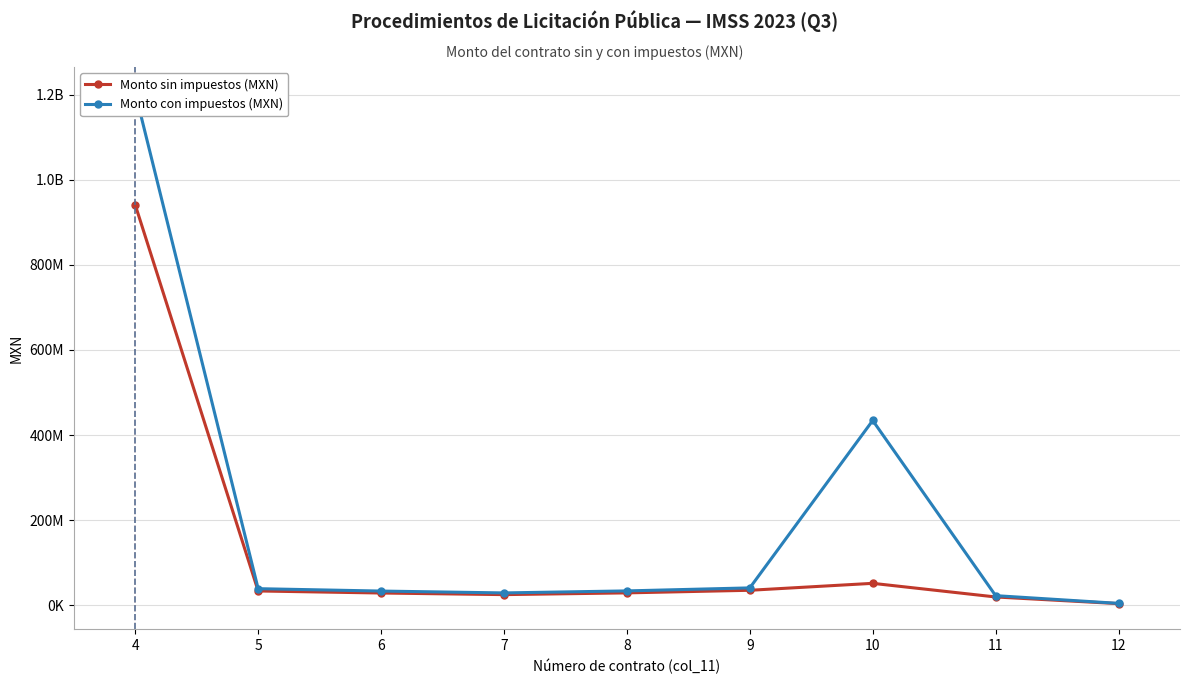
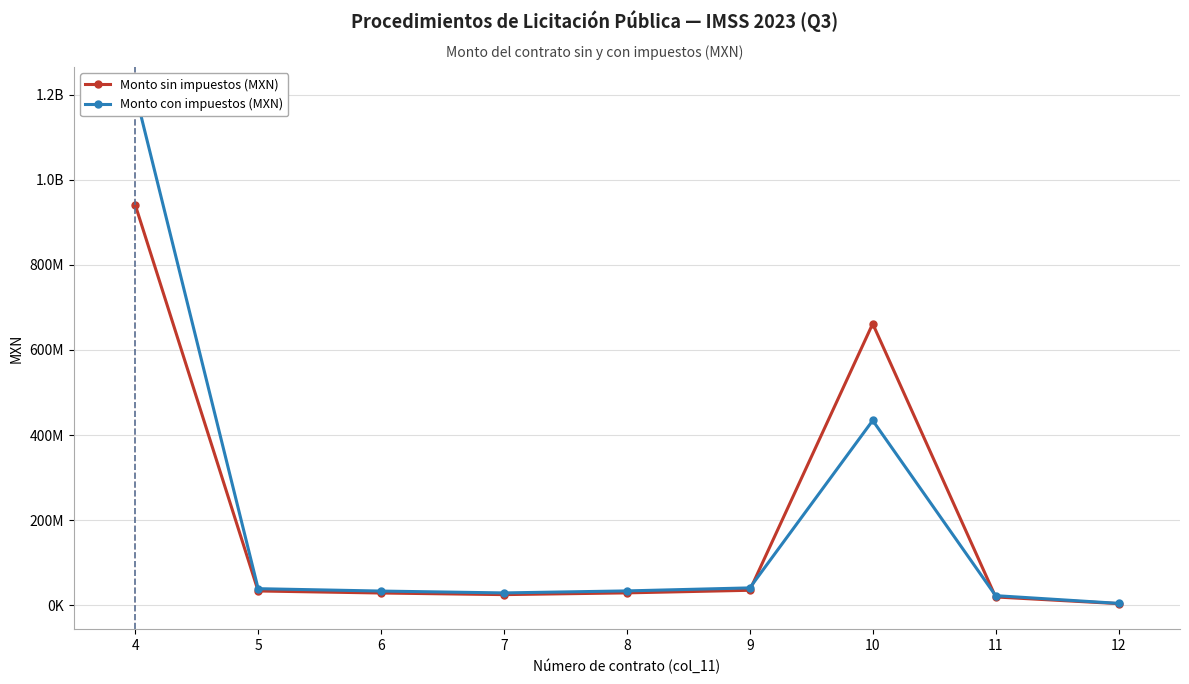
  {
    "Monto sin impuestos (MXN)": {
      "4": 940000000,
-     "10": 50000000
+     "10": 660000000
    },
    "Monto con impuestos (MXN)": {
      "10": 430000000
    }
  }
